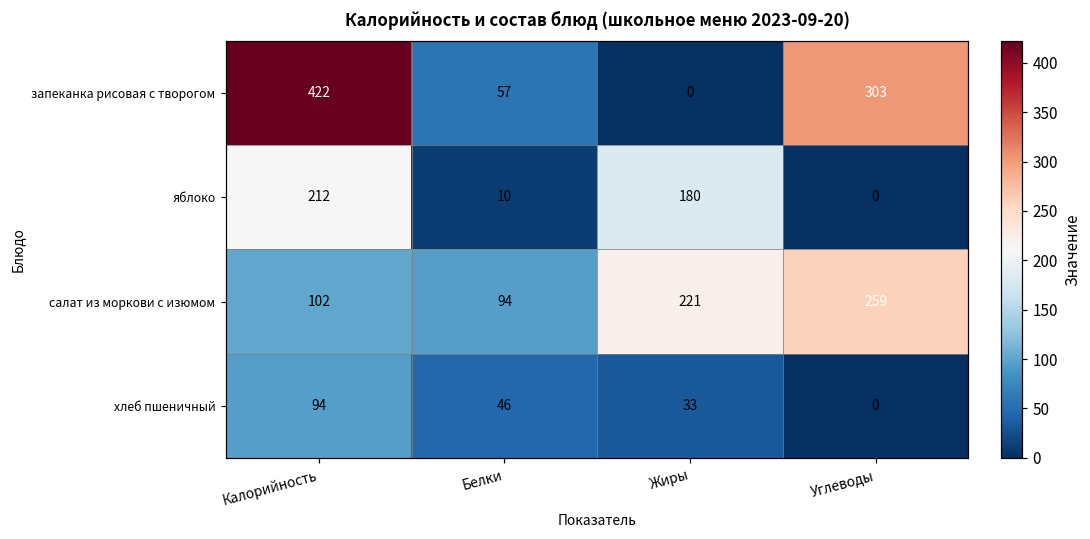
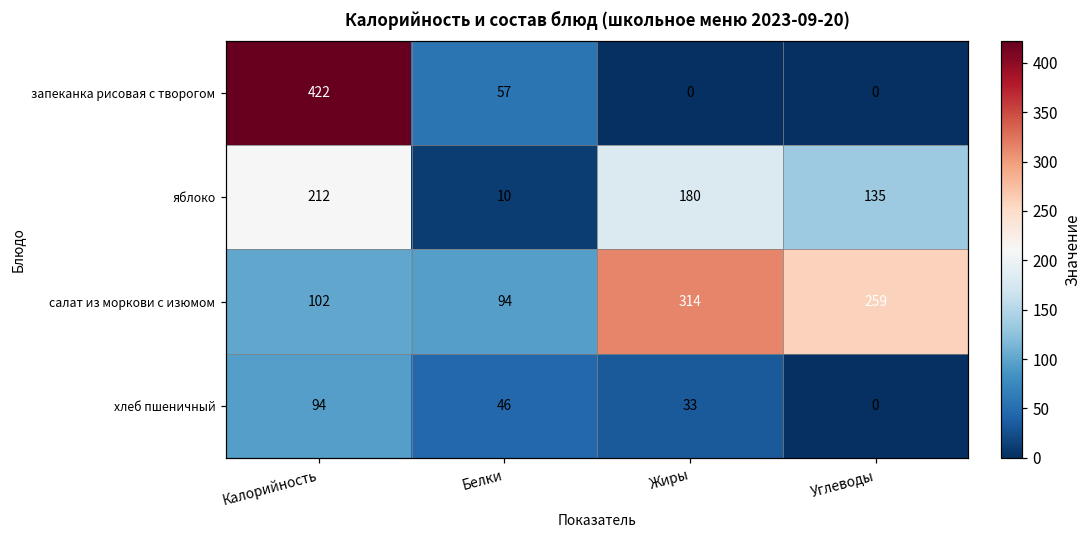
  {
    "запеканка рисовая с творогом": {
      "Калорийность": 422,
      "Белки": 57,
      "Жиры": 0,
-     "Углеводы": 303
+     "Углеводы": 0
    },
    "яблоко": {
      "Калорийность": 212,
      "Белки": 10,
      "Жиры": 180,
-     "Углеводы": 0
+     "Углеводы": 135
    },
    "салат из моркови с изюмом": {
      "Калорийность": 102,
      "Белки": 94,
-     "Жиры": 221,
+     "Жиры": 314,
      "Углеводы": 259
    },
    "хлеб пшеничный": {
      "Калорийность": 94,
      "Белки": 46,
      "Жиры": 33,
      "Углеводы": 0
    }
  }
